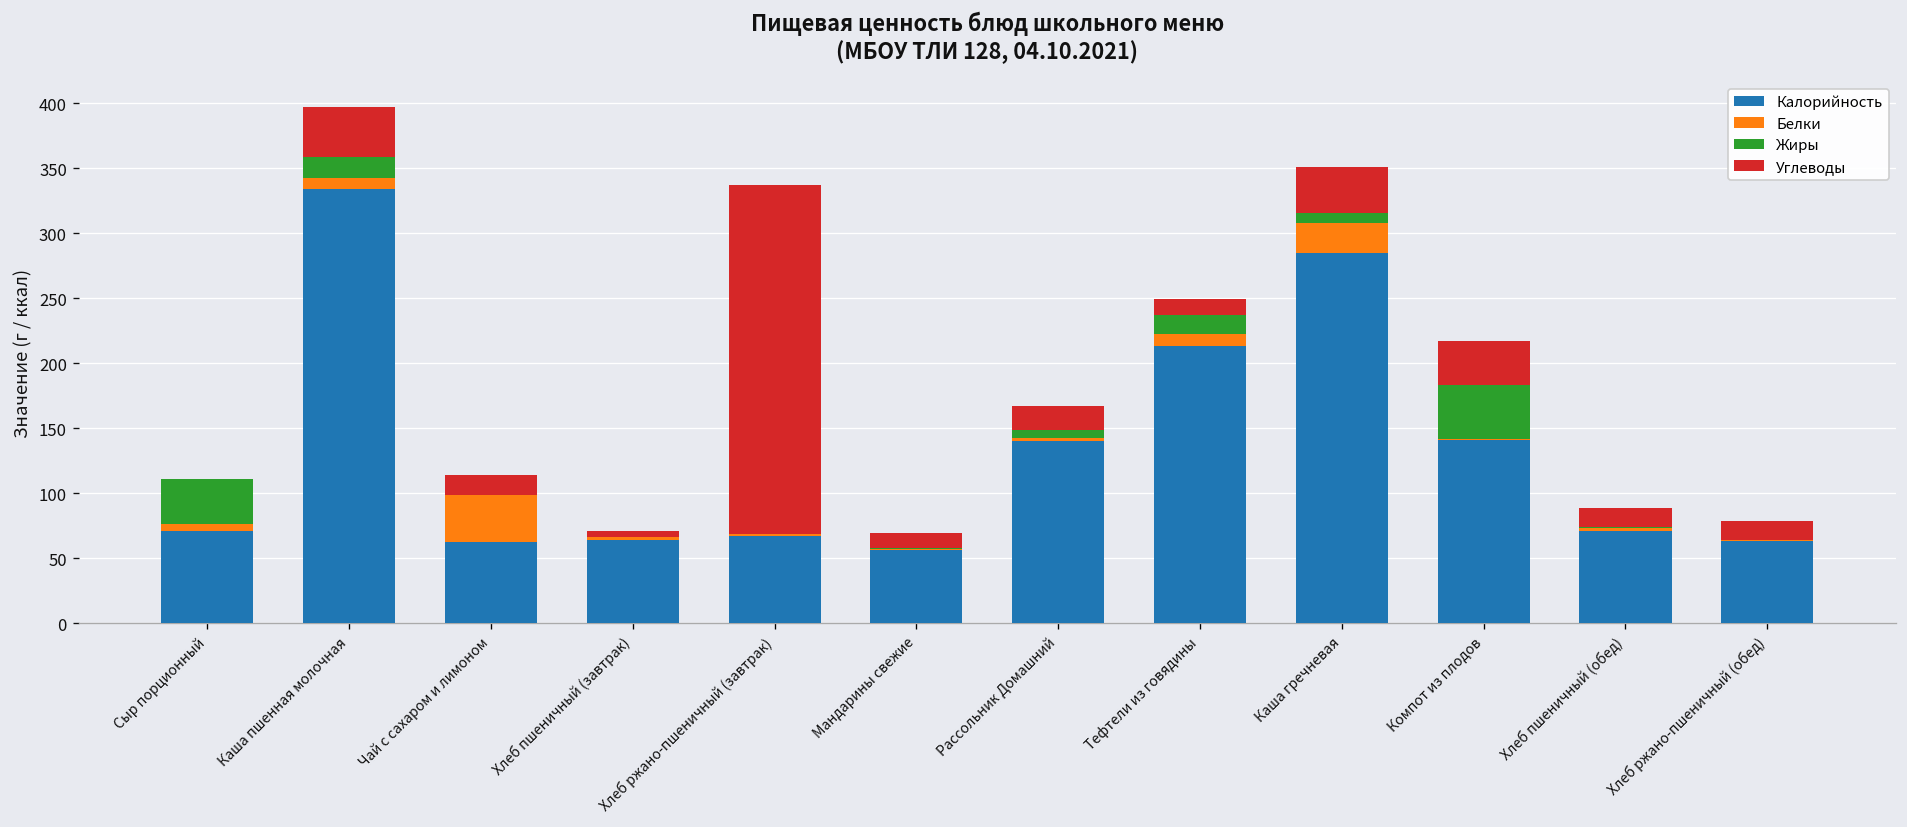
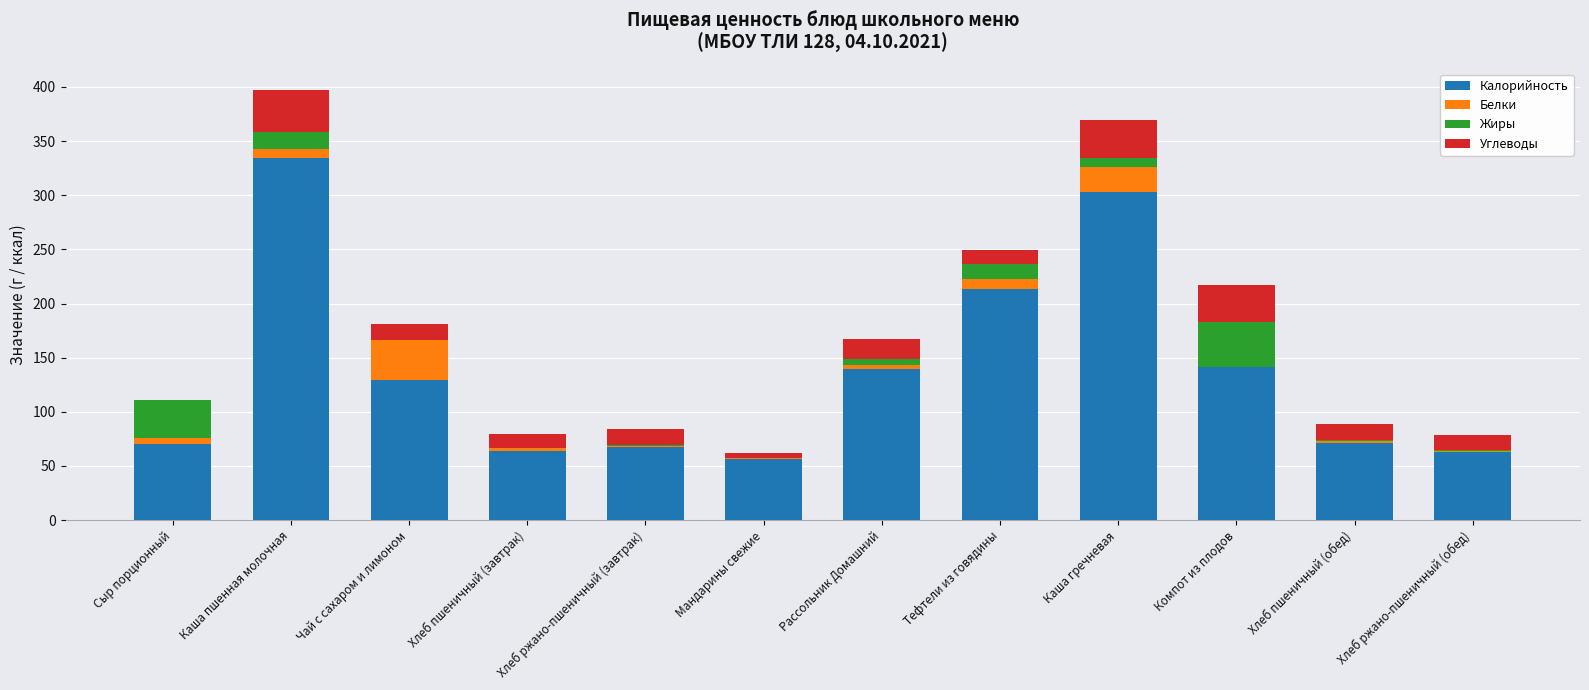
  {
    "Калорийность": {
      "Сыр порционный": 71,
      "Каша пшенная молочная": 334,
-     "Чай с сахаром и лимоном": 63,
+     "Чай с сахаром и лимоном": 130,
      "Хлеб пшеничный (завтрак)": 64,
      "Хлеб ржано-пшеничный (завтрак)": 67,
      "Мандарины свежие": 56,
      "Рассольник Домашний": 140,
      "Тефтели из говядины": 214,
-     "Каша гречневая": 285,
+     "Каша гречневая": 303,
      "Компот из плодов": 141,
      "Хлеб пшеничный (обед)": 71,
      "Хлеб ржано-пшеничный (обед)": 63
    },
    "Белки": {
      "Сыр порционный": 5,
      "Каша пшенная молочная": 8,
      "Чай с сахаром и лимоном": 36,
      "Рассольник Домашний": 3,
      "Тефтели из говядины": 9,
      "Каша гречневая": 23
    },
    "Жиры": {
      "Сыр порционный": 35,
      "Каша пшенная молочная": 17,
      "Рассольник Домашний": 6,
      "Тефтели из говядины": 14,
      "Каша гречневая": 8,
      "Компот из плодов": 41
    },
    "Углеводы": {
      "Сыр порционный": 0,
      "Каша пшенная молочная": 38,
      "Чай с сахаром и лимоном": 15,
-     "Хлеб пшеничный (завтрак)": 4,
-     "Хлеб ржано-пшеничный (завтрак)": 268,
-     "Мандарины свежие": 12,
+     "Хлеб пшеничный (завтрак)": 13,
+     "Хлеб ржано-пшеничный (завтрак)": 15,
+     "Мандарины свежие": 4,
      "Рассольник Домашний": 18,
      "Тефтели из говядины": 13,
      "Каша гречневая": 35,
      "Компот из плодов": 34,
      "Хлеб пшеничный (обед)": 15,
      "Хлеб ржано-пшеничный (обед)": 14
    }
  }
